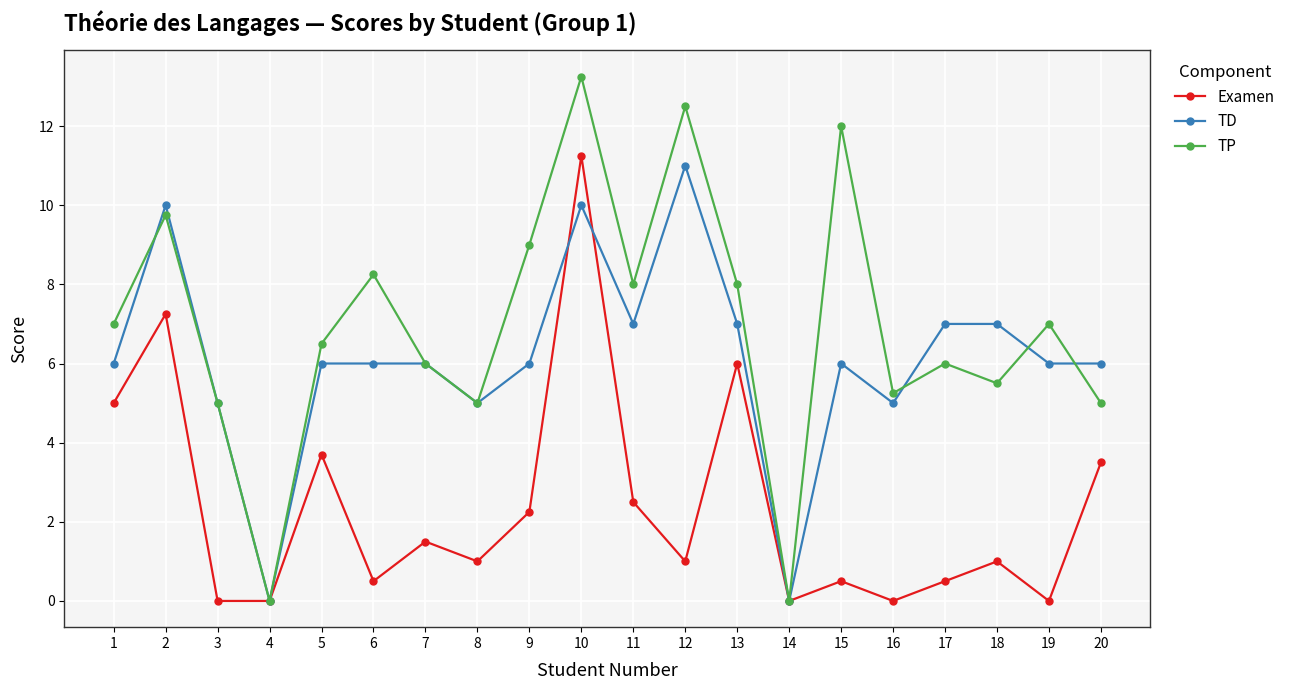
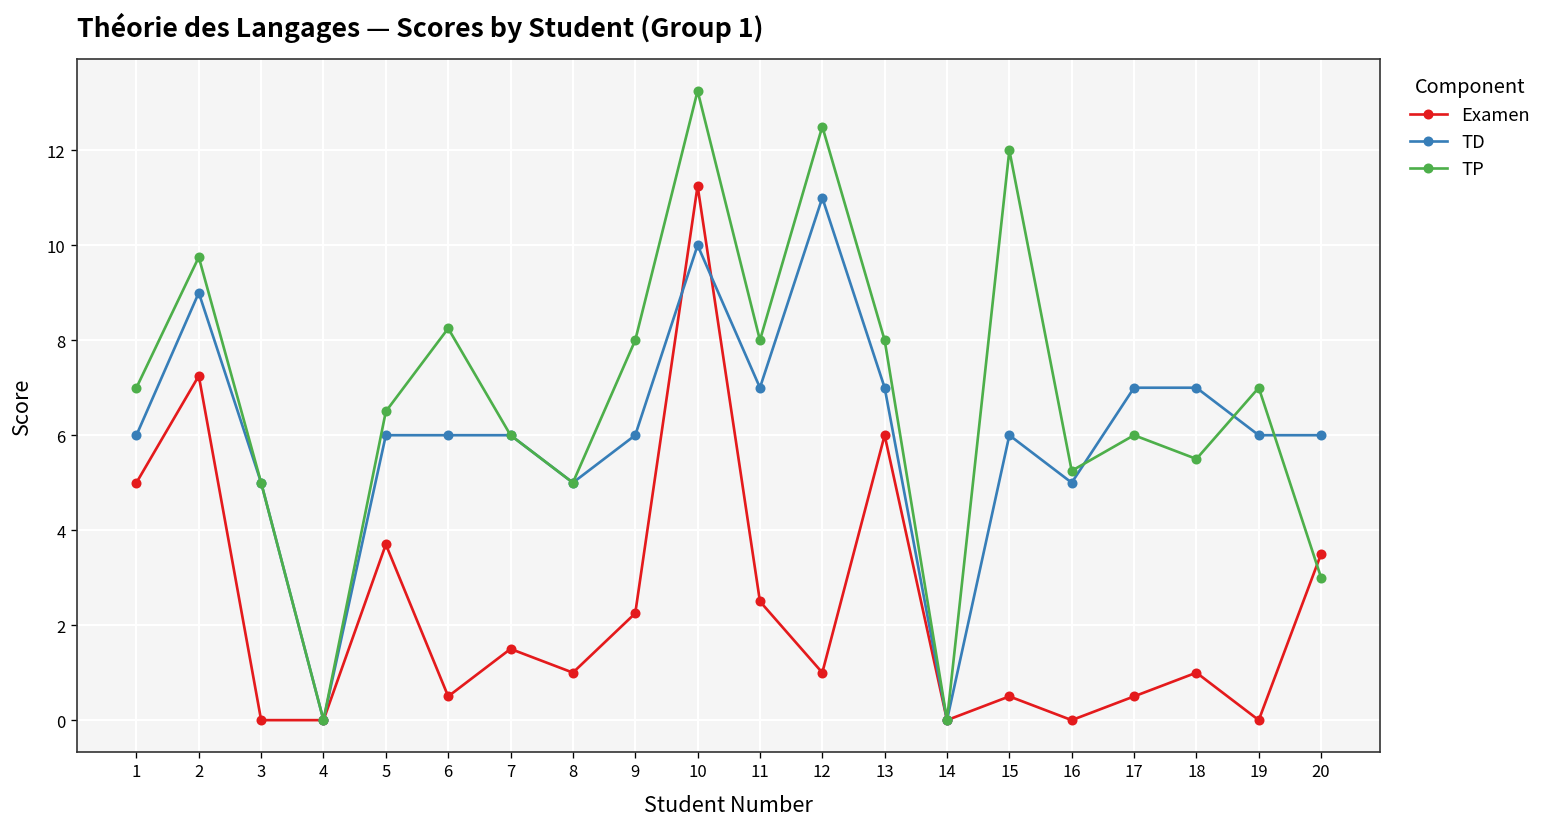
  {
    "Examen": {
      "1": 5,
      "2": 7.3,
      "3": 0,
      "5": 3.7,
      "6": 0.5,
      "7": 1.5,
      "8": 1,
      "9": 2.3,
      "10": 11.3,
      "11": 2.5,
      "12": 1,
      "13": 6,
      "15": 0.5,
      "16": 0,
      "17": 0.5,
      "18": 1,
      "19": 0,
      "20": 3.5
    },
    "TD": {
      "1": 6,
-     "2": 10,
+     "2": 9,
      "5": 6,
      "6": 6,
      "9": 6,
      "10": 10,
      "11": 7,
      "12": 11,
      "13": 7,
      "15": 6,
      "16": 5,
      "17": 7,
      "18": 7,
      "19": 6,
      "20": 6
    },
    "TP": {
      "1": 7,
      "2": 9.8,
      "5": 6.5,
      "6": 8.3,
-     "9": 9,
+     "9": 8,
      "10": 13.3,
      "11": 8,
      "12": 12.5,
      "13": 8,
      "15": 12,
      "16": 5.3,
      "17": 6,
      "18": 5.5,
      "19": 7,
-     "20": 5
+     "20": 3
    }
  }
